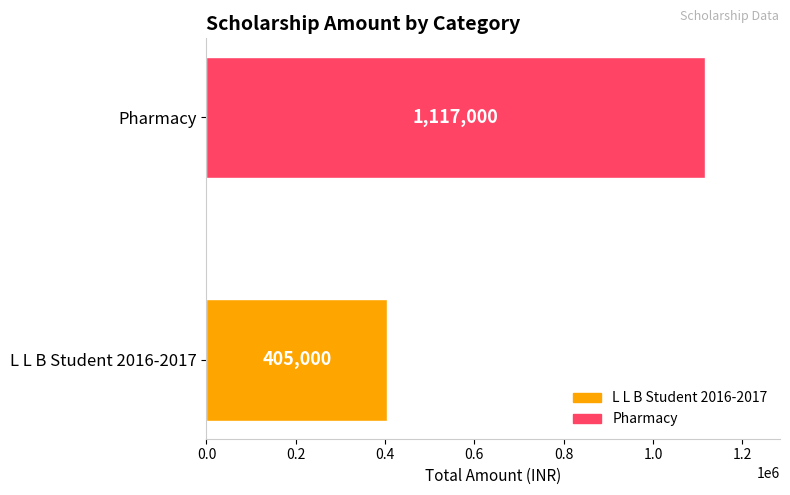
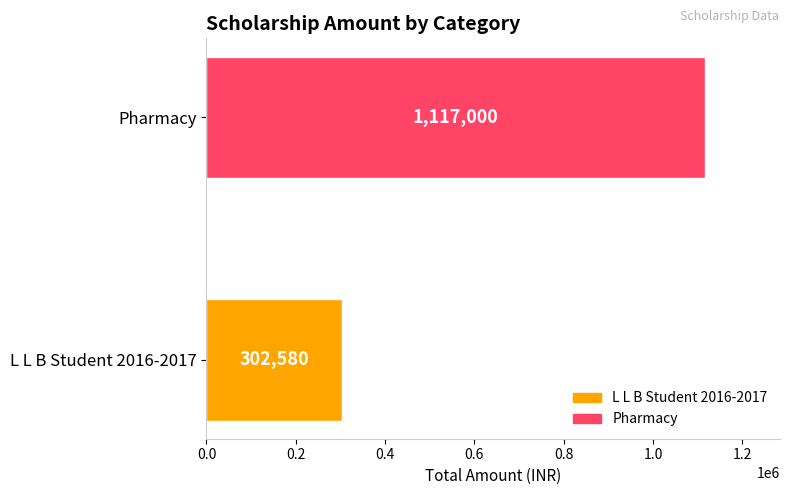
  {
    "Pharmacy": "1,117,000",
-   "L L B Student 2016-2017": "405,000"
+   "L L B Student 2016-2017": "302,580"
  }
